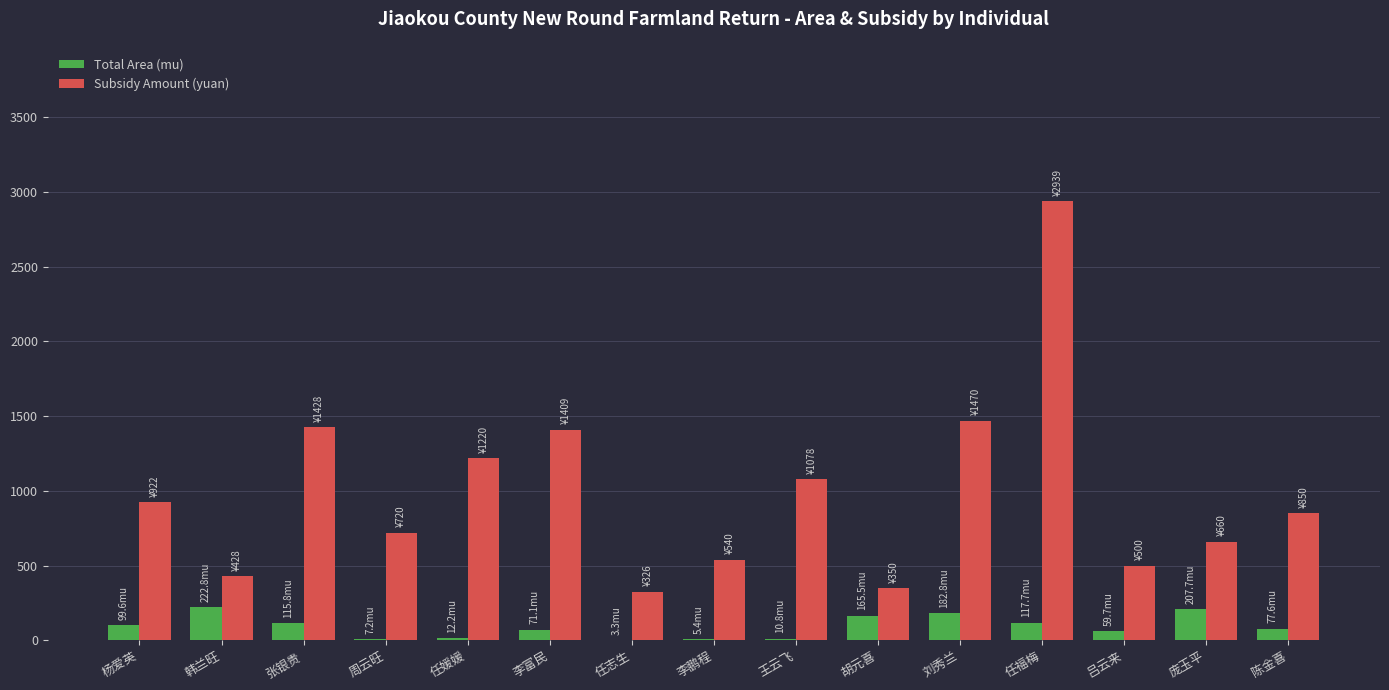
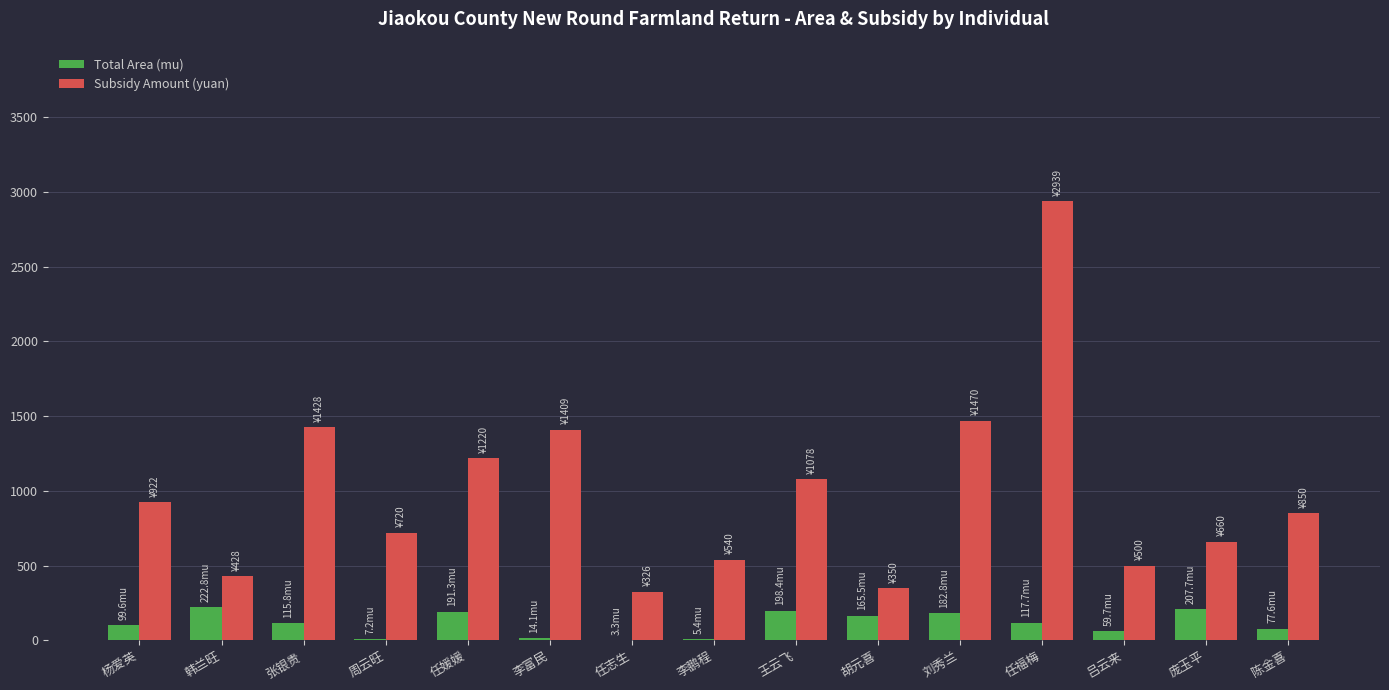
  {
    "Total Area (mu)": {
      "杨爱英": "99.6",
      "韩兰旺": "222.8",
      "张银贵": "115.8",
      "周云旺": "7.2",
-     "任媛媛": "12.2",
-     "李富民": "71.1",
+     "任媛媛": "191.3",
+     "李富民": "14.1",
      "任志生": "3.3",
      "李鹏程": "5.4",
-     "王云飞": "10.8",
+     "王云飞": "198.4",
      "胡元喜": "165.5",
      "刘秀兰": "182.8",
      "任福梅": "117.7",
      "吕云来": "59.7",
      "庞玉平": "207.7",
      "陈金喜": "77.6"
    },
    "Subsidy Amount (yuan)": {
      "杨爱英": "¥922",
      "韩兰旺": "¥428",
      "张银贵": "¥1428",
      "周云旺": "¥720",
      "任媛媛": "¥1220",
      "李富民": "¥1409",
      "任志生": "¥326",
      "李鹏程": "¥540",
      "王云飞": "¥1078",
      "胡元喜": "¥350",
      "刘秀兰": "¥1470",
      "任福梅": "¥2939",
      "吕云来": "¥500",
      "庞玉平": "¥660",
      "陈金喜": "¥850"
    }
  }
